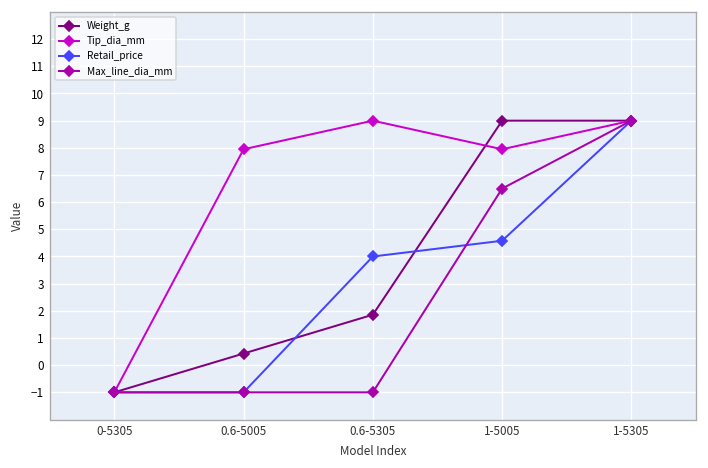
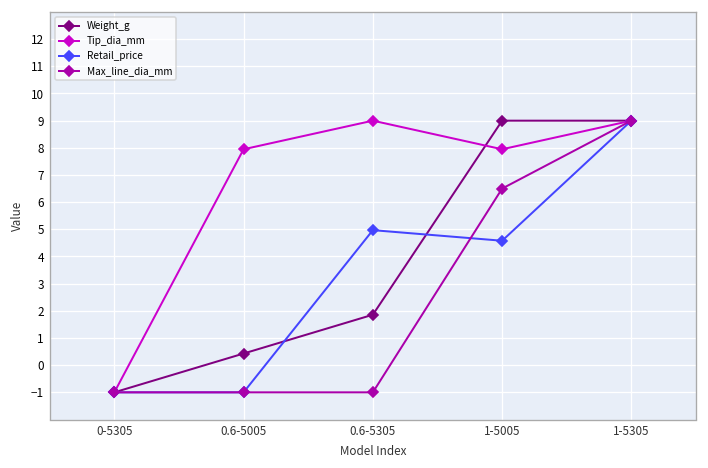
  {
    "Retail_price": {
-     "0.6-5305": 4.0,
+     "0.6-5305": 5.0,
      "1-5005": 4.6
    }
  }
